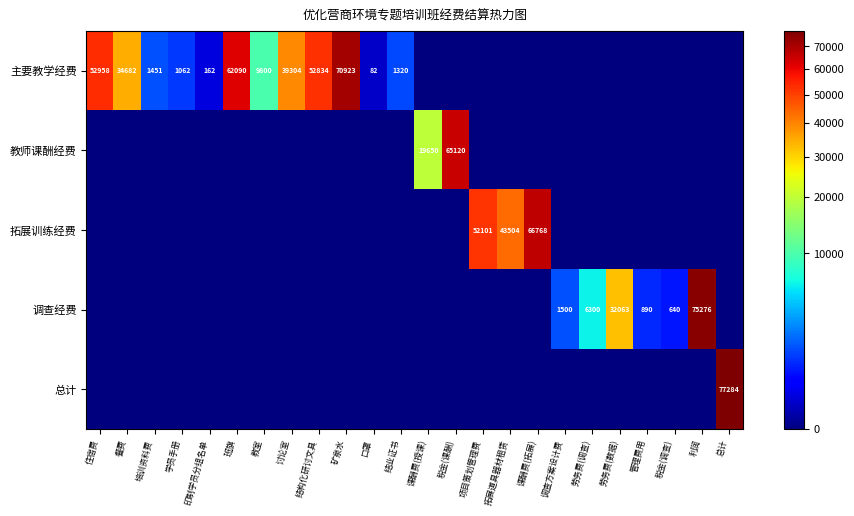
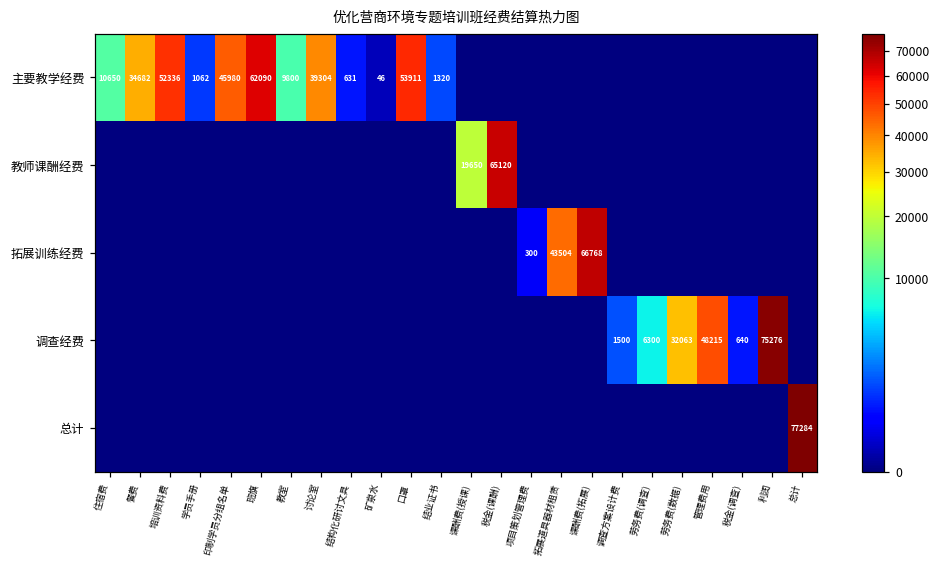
  {
    "主要教学经费": {
-     "住宿费": 52958,
+     "住宿费": 10650,
      "餐费": 34682,
-     "培训资料费": 1451,
+     "培训资料费": 52336,
      "学员手册": 1062,
-     "印制学员分组名单": 162,
+     "印制学员分组名单": 45980,
      "班旗": 62090,
      "教室": 9800,
      "讨论室": 39304,
-     "结构化研讨文具": 52834,
-     "矿泉水": 70923,
-     "口罩": 82,
+     "结构化研讨文具": 631,
+     "矿泉水": 46,
+     "口罩": 53911,
      "结业证书": 1320
    },
    "教师课酬经费": {
      "课酬费(授课)": 19650,
      "税金(课酬)": 65120
    },
    "拓展训练经费": {
-     "项目策划管理费": 52101,
+     "项目策划管理费": 300,
      "拓展道具器材租赁": 43504,
      "课酬费(拓展)": 66768
    },
    "调查经费": {
      "调查方案设计费": 1500,
      "劳务费(调查)": 6300,
      "劳务费(数据)": 32063,
-     "管理费用": 890,
+     "管理费用": 48215,
      "税金(调查)": 640,
      "利润": 75276
    },
    "总计": {
      "总计": 77284
    }
  }
